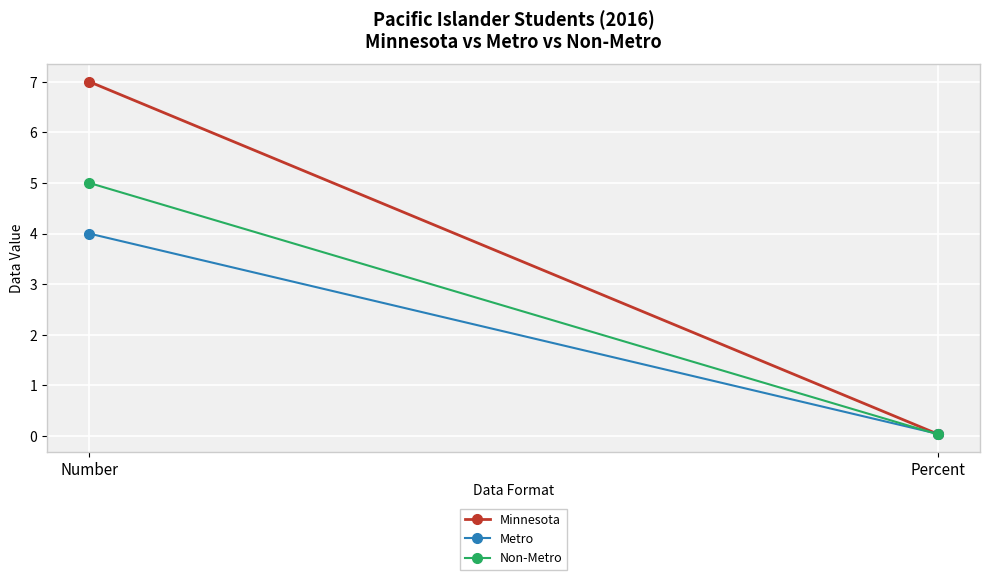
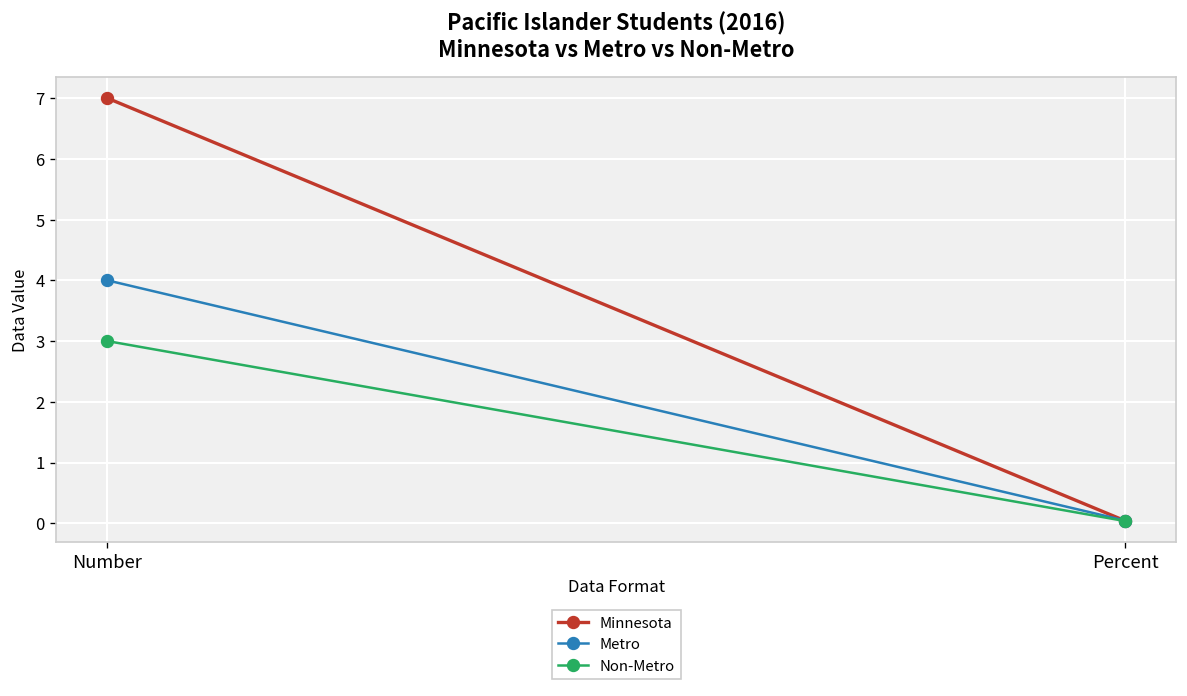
  {
    "Minnesota": {
      "Number": 7
    },
    "Metro": {
      "Number": 4
    },
    "Non-Metro": {
-     "Number": 5
+     "Number": 3
    }
  }
